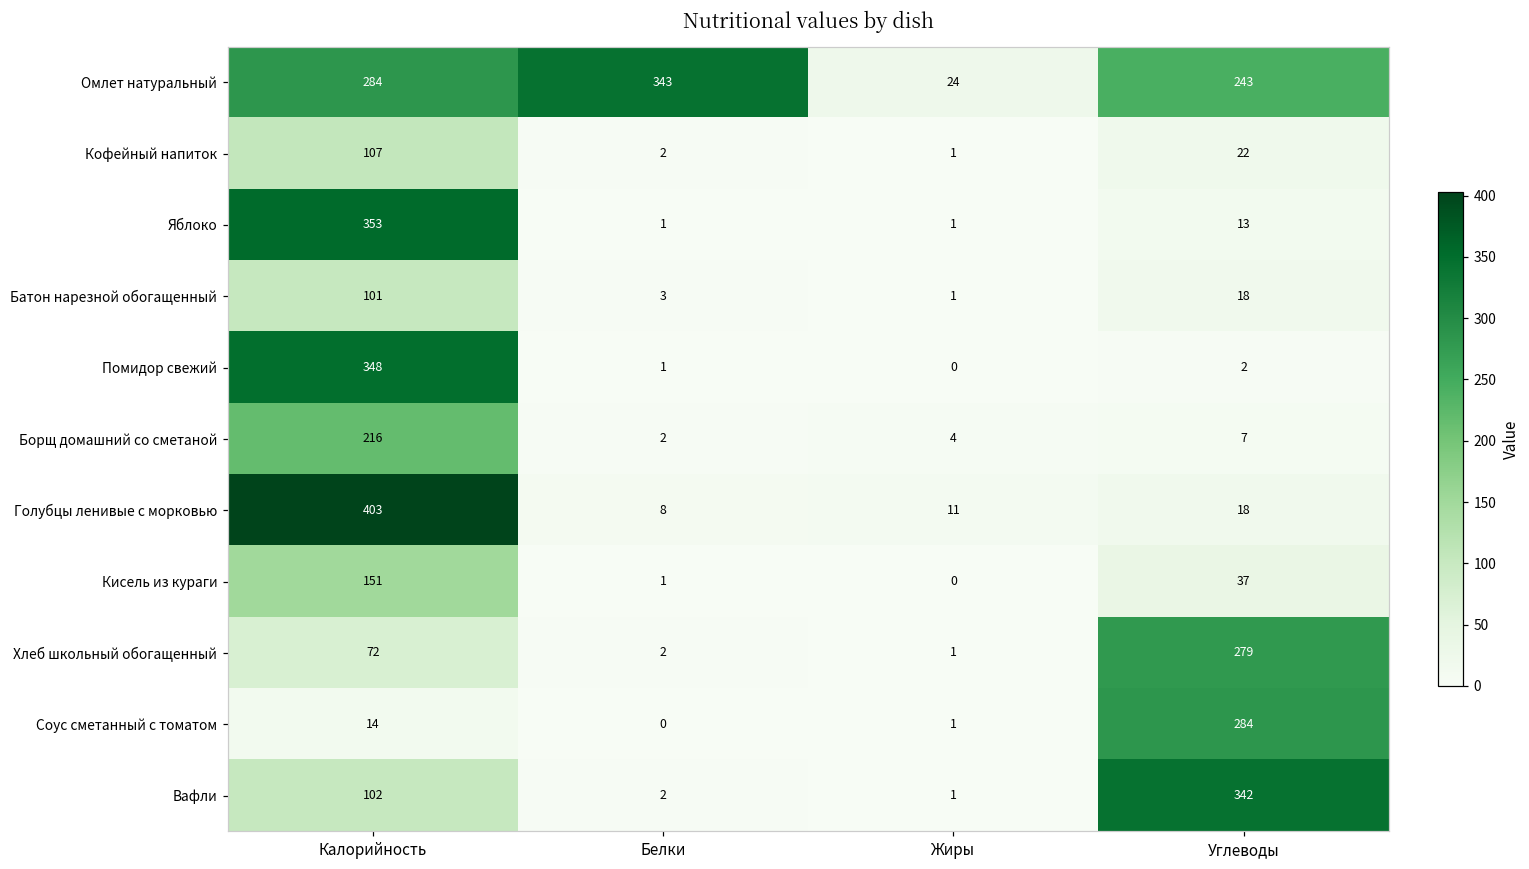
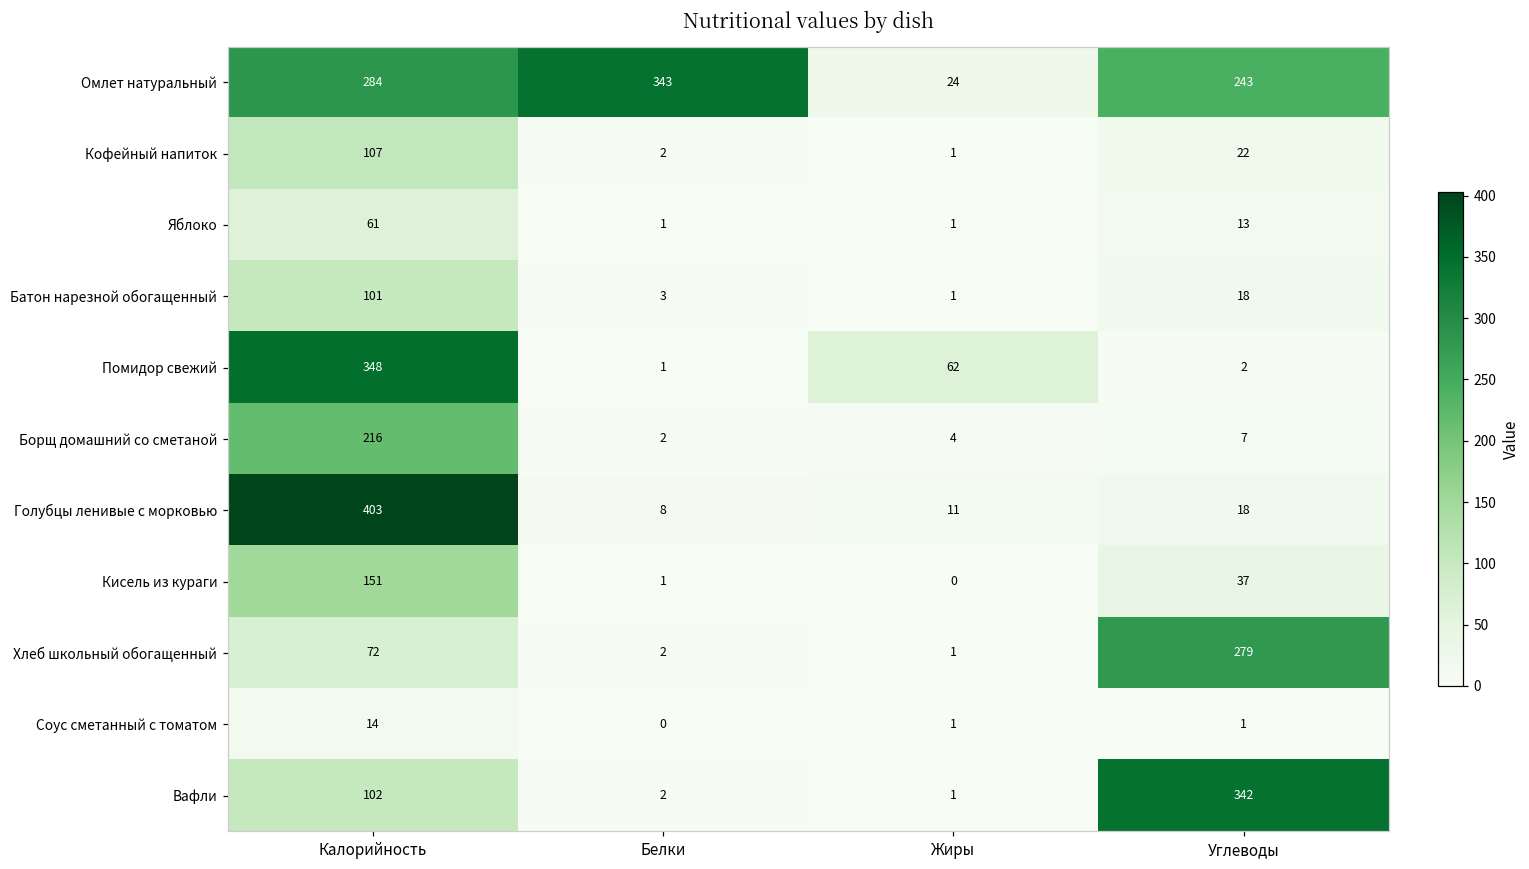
  {
    "Омлет натуральный": {
      "Калорийность": 284,
      "Белки": 343,
      "Жиры": 24,
      "Углеводы": 243
    },
    "Кофейный напиток": {
      "Калорийность": 107,
      "Белки": 2,
      "Жиры": 1,
      "Углеводы": 22
    },
    "Яблоко": {
-     "Калорийность": 353,
+     "Калорийность": 61,
      "Белки": 1,
      "Жиры": 1,
      "Углеводы": 13
    },
    "Батон нарезной обогащенный": {
      "Калорийность": 101,
      "Белки": 3,
      "Жиры": 1,
      "Углеводы": 18
    },
    "Помидор свежий": {
      "Калорийность": 348,
      "Белки": 1,
-     "Жиры": 0,
+     "Жиры": 62,
      "Углеводы": 2
    },
    "Борщ домашний со сметаной": {
      "Калорийность": 216,
      "Белки": 2,
      "Жиры": 4,
      "Углеводы": 7
    },
    "Голубцы ленивые с морковью": {
      "Калорийность": 403,
      "Белки": 8,
      "Жиры": 11,
      "Углеводы": 18
    },
    "Кисель из кураги": {
      "Калорийность": 151,
      "Белки": 1,
      "Жиры": 0,
      "Углеводы": 37
    },
    "Хлеб школьный обогащенный": {
      "Калорийность": 72,
      "Белки": 2,
      "Жиры": 1,
      "Углеводы": 279
    },
    "Соус сметанный с томатом": {
      "Калорийность": 14,
      "Белки": 0,
      "Жиры": 1,
-     "Углеводы": 284
+     "Углеводы": 1
    },
    "Вафли": {
      "Калорийность": 102,
      "Белки": 2,
      "Жиры": 1,
      "Углеводы": 342
    }
  }
